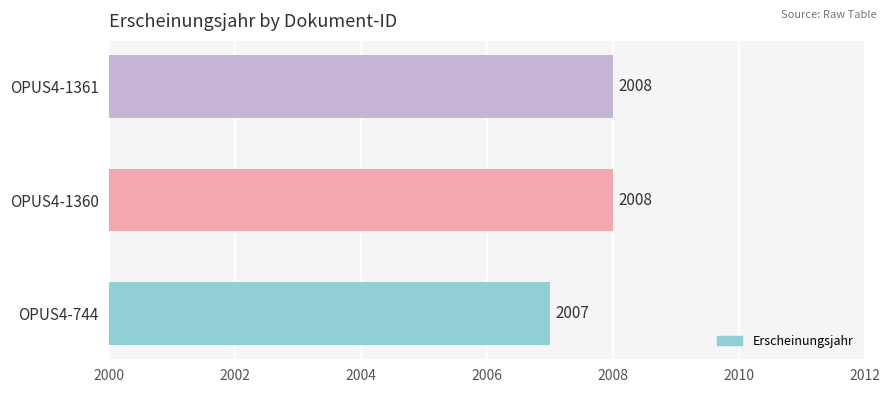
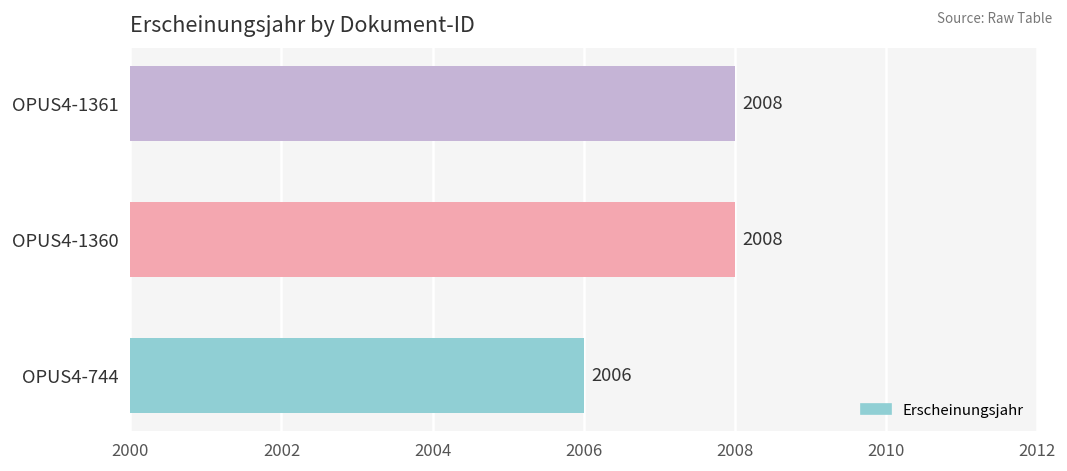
  {
    "OPUS4-1361": 2008,
    "OPUS4-1360": 2008,
-   "OPUS4-744": 2007
+   "OPUS4-744": 2006
  }
